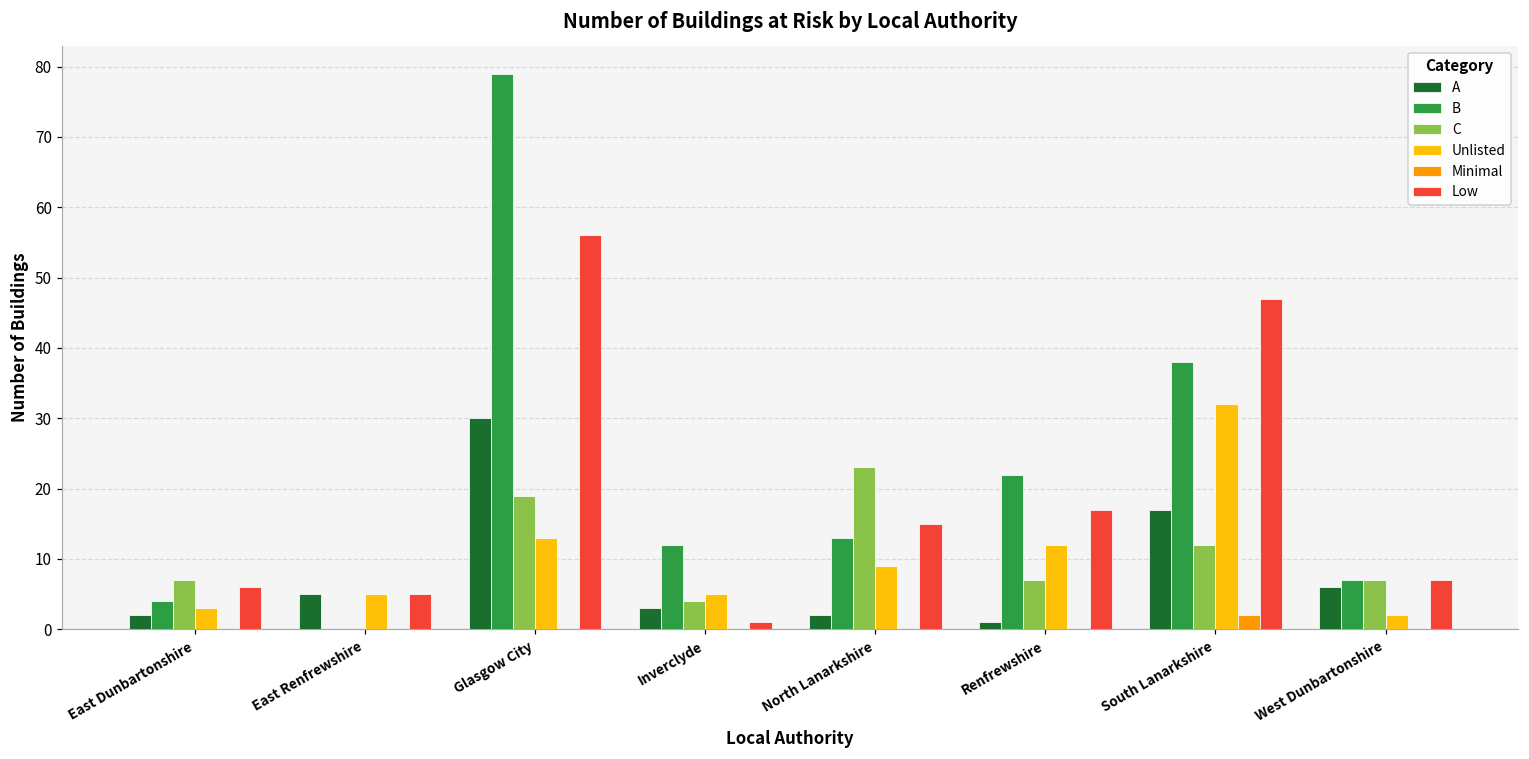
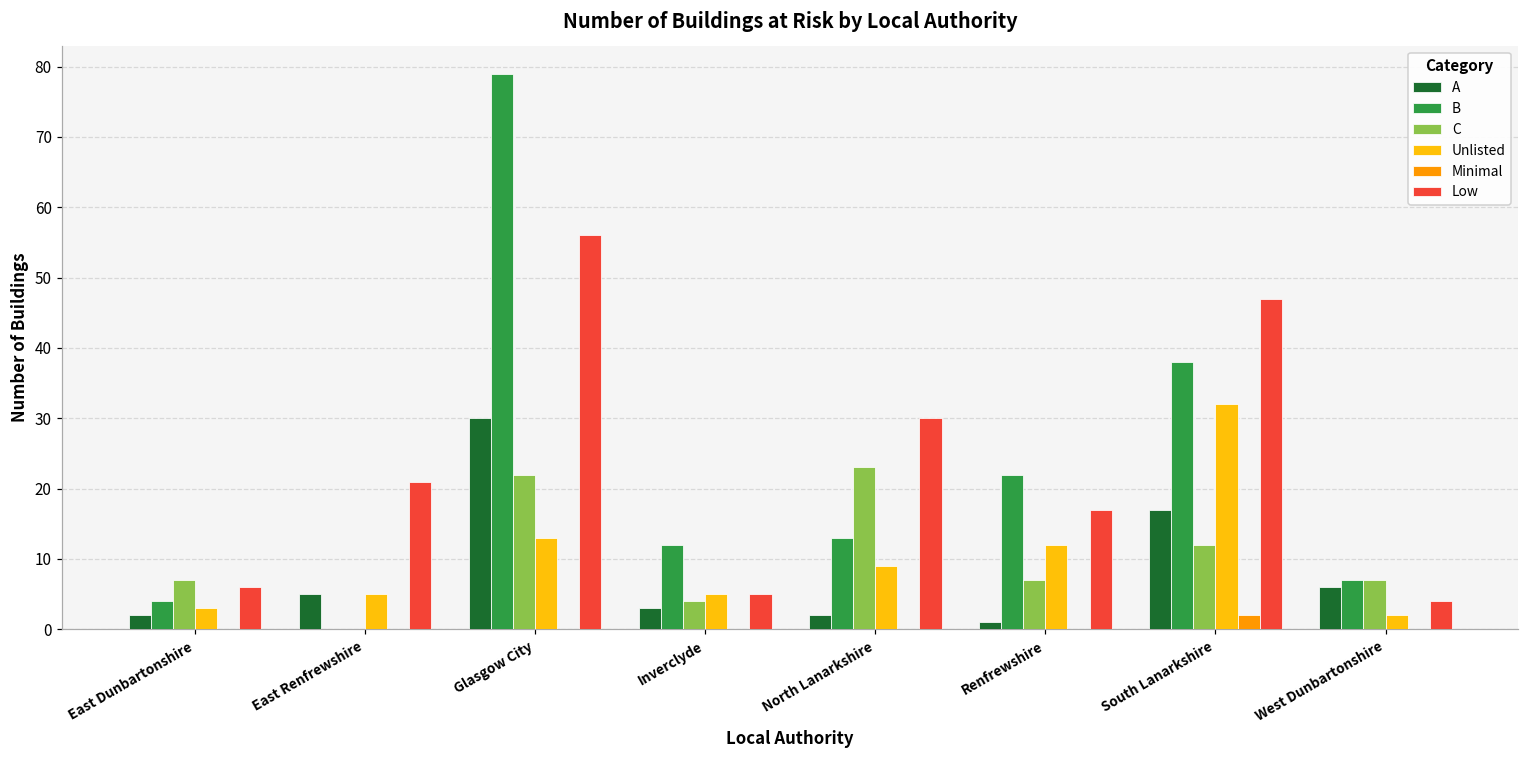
  {
    "C": {
      "East Dunbartonshire": 7,
      "East Renfrewshire": 0,
-     "Glasgow City": 19,
+     "Glasgow City": 22,
      "Inverclyde": 4,
      "North Lanarkshire": 23,
      "Renfrewshire": 7,
      "South Lanarkshire": 12,
      "West Dunbartonshire": 7
    },
    "Low": {
      "East Dunbartonshire": 6,
-     "East Renfrewshire": 5,
+     "East Renfrewshire": 21,
      "Glasgow City": 56,
-     "Inverclyde": 1,
-     "North Lanarkshire": 15,
+     "Inverclyde": 5,
+     "North Lanarkshire": 30,
      "Renfrewshire": 17,
      "South Lanarkshire": 47,
-     "West Dunbartonshire": 7
+     "West Dunbartonshire": 4
    }
  }
